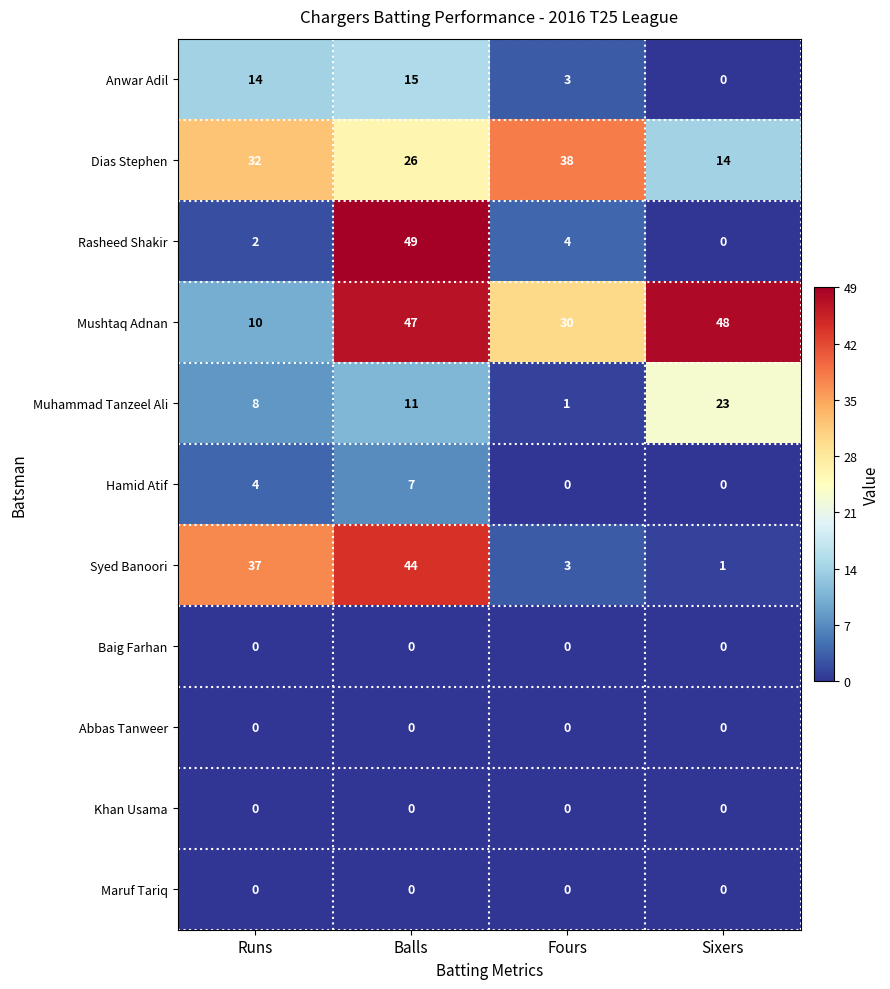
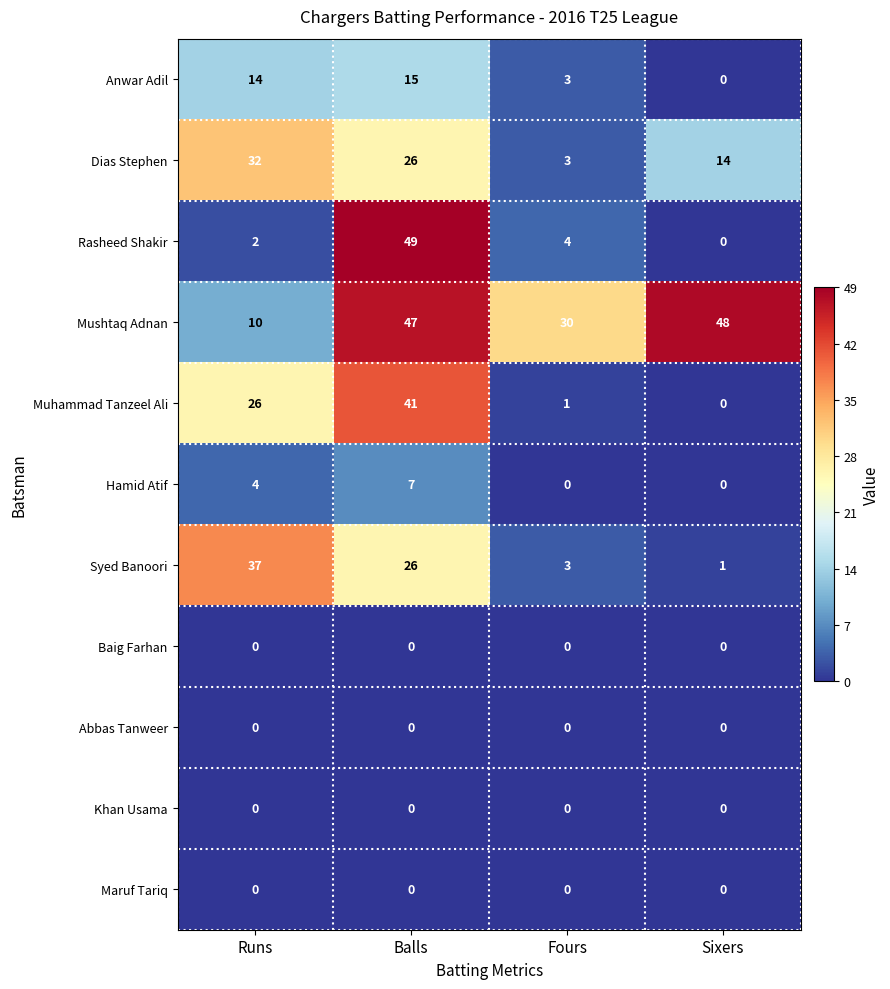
  {
    "Anwar Adil": {
      "Runs": 14,
      "Balls": 15,
      "Fours": 3,
      "Sixers": 0
    },
    "Dias Stephen": {
      "Runs": 32,
      "Balls": 26,
-     "Fours": 38,
+     "Fours": 3,
      "Sixers": 14
    },
    "Rasheed Shakir": {
      "Runs": 2,
      "Balls": 49,
      "Fours": 4,
      "Sixers": 0
    },
    "Mushtaq Adnan": {
      "Runs": 10,
      "Balls": 47,
      "Fours": 30,
      "Sixers": 48
    },
    "Muhammad Tanzeel Ali": {
-     "Runs": 8,
-     "Balls": 11,
+     "Runs": 26,
+     "Balls": 41,
      "Fours": 1,
-     "Sixers": 23
+     "Sixers": 0
    },
    "Hamid Atif": {
      "Runs": 4,
      "Balls": 7,
      "Fours": 0,
      "Sixers": 0
    },
    "Syed Banoori": {
      "Runs": 37,
-     "Balls": 44,
+     "Balls": 26,
      "Fours": 3,
      "Sixers": 1
    },
    "Baig Farhan": {
      "Runs": 0,
      "Balls": 0,
      "Fours": 0,
      "Sixers": 0
    },
    "Abbas Tanweer": {
      "Runs": 0,
      "Balls": 0,
      "Fours": 0,
      "Sixers": 0
    },
    "Khan Usama": {
      "Runs": 0,
      "Balls": 0,
      "Fours": 0,
      "Sixers": 0
    },
    "Maruf Tariq": {
      "Runs": 0,
      "Balls": 0,
      "Fours": 0,
      "Sixers": 0
    }
  }
